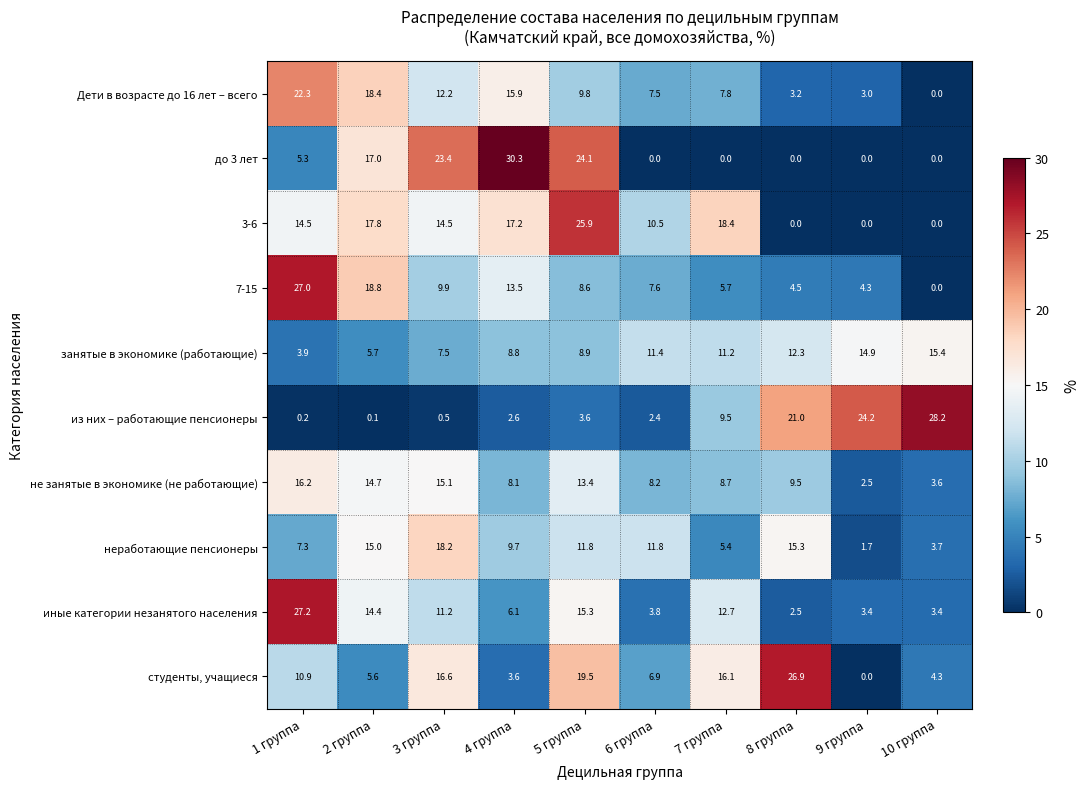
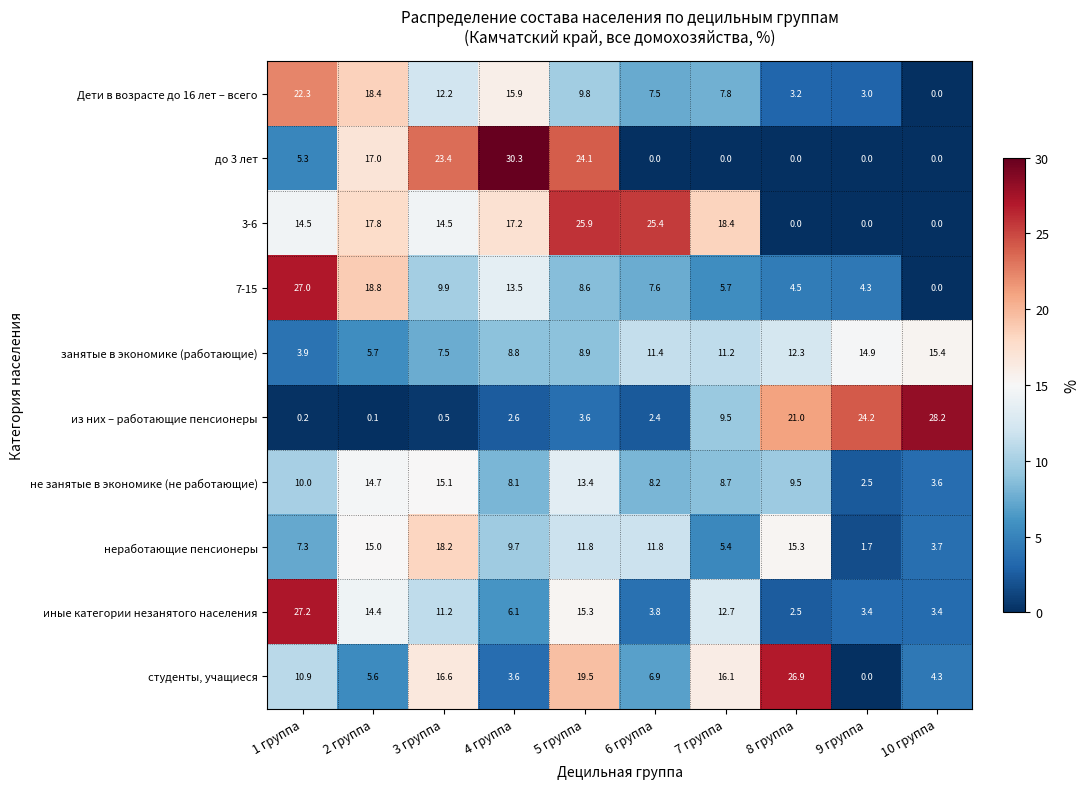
  {
    "Дети в возрасте до 16 лет – всего": {
      "1 группа": 22.3,
      "2 группа": 18.4,
      "3 группа": 12.2,
      "4 группа": 15.9,
      "5 группа": 9.8,
      "6 группа": 7.5,
      "7 группа": 7.8,
      "8 группа": 3.2,
      "9 группа": 3.0,
      "10 группа": 0.0
    },
    "до 3 лет": {
      "1 группа": 5.3,
      "2 группа": 17.0,
      "3 группа": 23.4,
      "4 группа": 30.3,
      "5 группа": 24.1,
      "6 группа": 0.0,
      "7 группа": 0.0,
      "8 группа": 0.0,
      "9 группа": 0.0,
      "10 группа": 0.0
    },
    "3-6": {
      "1 группа": 14.5,
      "2 группа": 17.8,
      "3 группа": 14.5,
      "4 группа": 17.2,
      "5 группа": 25.9,
-     "6 группа": 10.5,
+     "6 группа": 25.4,
      "7 группа": 18.4,
      "8 группа": 0.0,
      "9 группа": 0.0,
      "10 группа": 0.0
    },
    "7-15": {
      "1 группа": 27.0,
      "2 группа": 18.8,
      "3 группа": 9.9,
      "4 группа": 13.5,
      "5 группа": 8.6,
      "6 группа": 7.6,
      "7 группа": 5.7,
      "8 группа": 4.5,
      "9 группа": 4.3,
      "10 группа": 0.0
    },
    "занятые в экономике (работающие)": {
      "1 группа": 3.9,
      "2 группа": 5.7,
      "3 группа": 7.5,
      "4 группа": 8.8,
      "5 группа": 8.9,
      "6 группа": 11.4,
      "7 группа": 11.2,
      "8 группа": 12.3,
      "9 группа": 14.9,
      "10 группа": 15.4
    },
    "из них – работающие пенсионеры": {
      "1 группа": 0.2,
      "2 группа": 0.1,
      "3 группа": 0.5,
      "4 группа": 2.6,
      "5 группа": 3.6,
      "6 группа": 2.4,
      "7 группа": 9.5,
      "8 группа": 21.0,
      "9 группа": 24.2,
      "10 группа": 28.2
    },
    "не занятые в экономике (не работающие)": {
-     "1 группа": 16.2,
+     "1 группа": 10.0,
      "2 группа": 14.7,
      "3 группа": 15.1,
      "4 группа": 8.1,
      "5 группа": 13.4,
      "6 группа": 8.2,
      "7 группа": 8.7,
      "8 группа": 9.5,
      "9 группа": 2.5,
      "10 группа": 3.6
    },
    "неработающие пенсионеры": {
      "1 группа": 7.3,
      "2 группа": 15.0,
      "3 группа": 18.2,
      "4 группа": 9.7,
      "5 группа": 11.8,
      "6 группа": 11.8,
      "7 группа": 5.4,
      "8 группа": 15.3,
      "9 группа": 1.7,
      "10 группа": 3.7
    },
    "иные категории незанятого населения": {
      "1 группа": 27.2,
      "2 группа": 14.4,
      "3 группа": 11.2,
      "4 группа": 6.1,
      "5 группа": 15.3,
      "6 группа": 3.8,
      "7 группа": 12.7,
      "8 группа": 2.5,
      "9 группа": 3.4,
      "10 группа": 3.4
    },
    "студенты, учащиеся": {
      "1 группа": 10.9,
      "2 группа": 5.6,
      "3 группа": 16.6,
      "4 группа": 3.6,
      "5 группа": 19.5,
      "6 группа": 6.9,
      "7 группа": 16.1,
      "8 группа": 26.9,
      "9 группа": 0.0,
      "10 группа": 4.3
    }
  }
